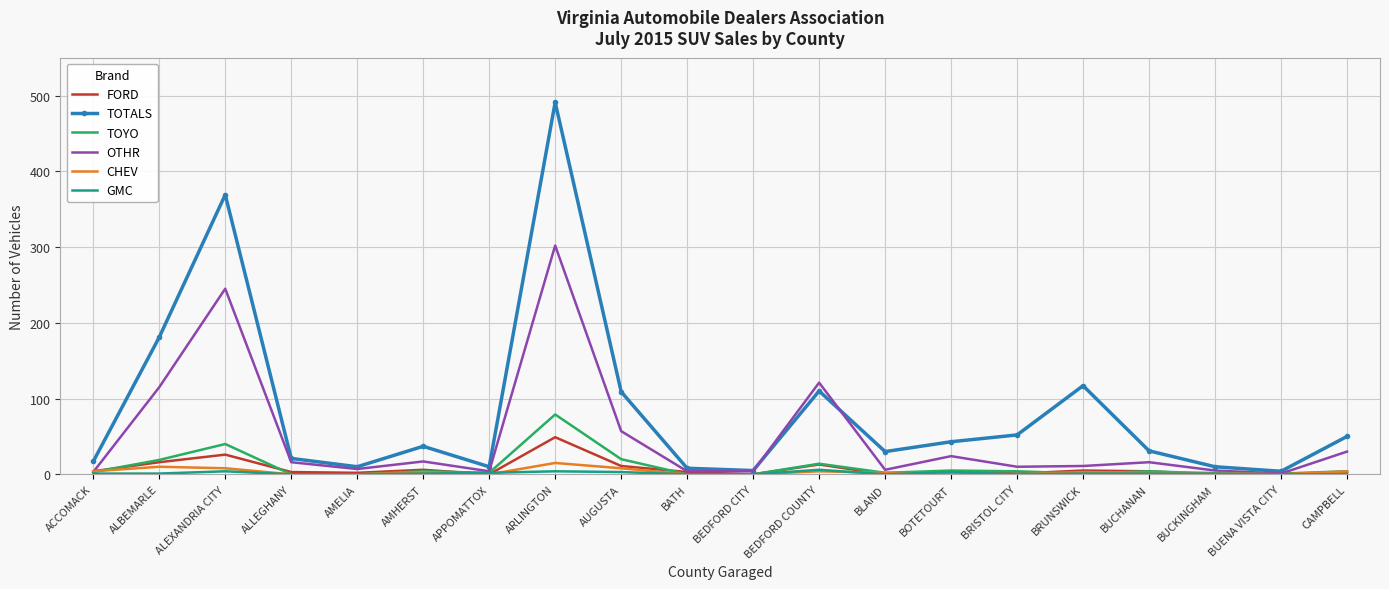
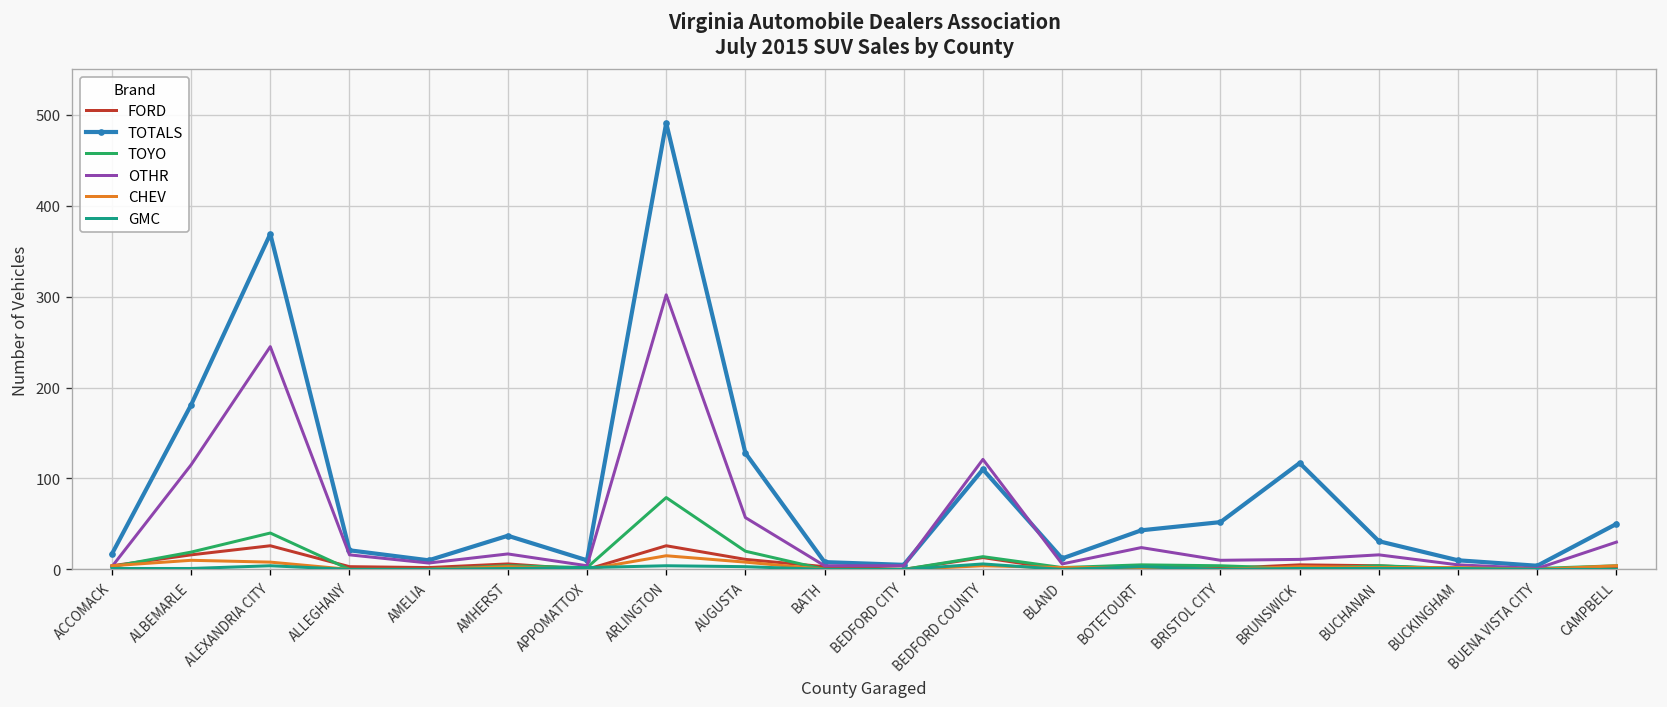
  {
    "FORD": {
      "ALEXANDRIA CITY": 30,
-     "ARLINGTON": 50
+     "ARLINGTON": 30
    },
    "TOTALS": {
      "ACCOMACK": 20,
      "ALBEMARLE": 180,
      "ALEXANDRIA CITY": 370,
      "ALLEGHANY": 20,
      "AMHERST": 40,
      "APPOMATTOX": 10,
      "ARLINGTON": 490,
-     "AUGUSTA": 110,
+     "AUGUSTA": 130,
      "BATH": 10,
      "BEDFORD COUNTY": 110,
-     "BLAND": 30,
+     "BLAND": 10,
      "BOTETOURT": 40,
      "BRISTOL CITY": 50,
      "BRUNSWICK": 120,
      "BUCHANAN": 30,
      "BUCKINGHAM": 10,
      "CAMPBELL": 50
    },
    "OTHR": {
      "ALBEMARLE": 120,
      "ALEXANDRIA CITY": 250,
      "ALLEGHANY": 20,
      "AMHERST": 20,
      "ARLINGTON": 300,
      "AUGUSTA": 60,
      "BEDFORD COUNTY": 120,
      "BLAND": 10,
      "BOTETOURT": 20,
      "BRISTOL CITY": 10,
      "BRUNSWICK": 10,
      "BUCHANAN": 20,
      "CAMPBELL": 30
    },
    "CHEV": {
      "ALBEMARLE": 10,
      "ALEXANDRIA CITY": 10,
      "ARLINGTON": 20
    }
  }
